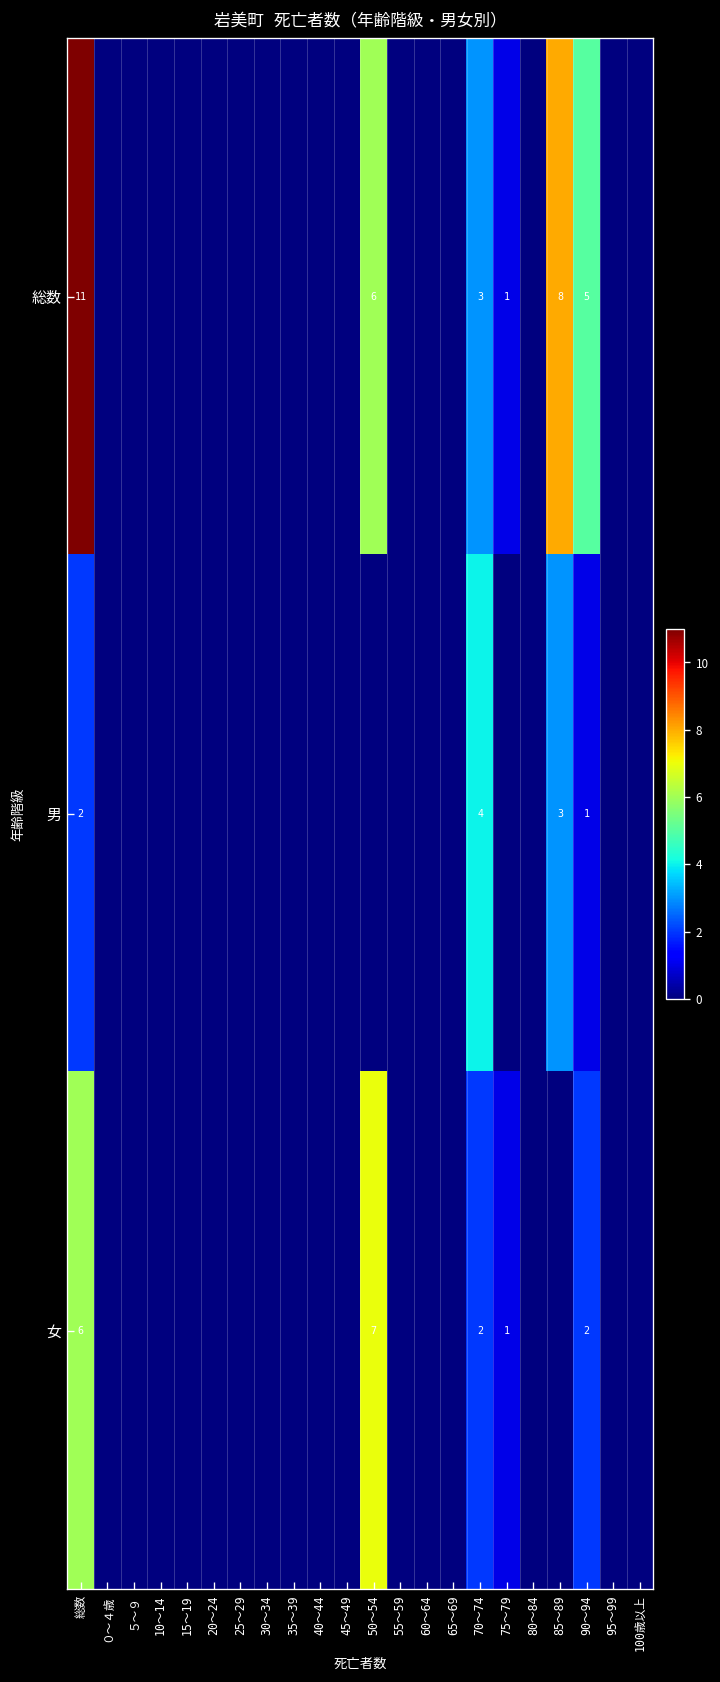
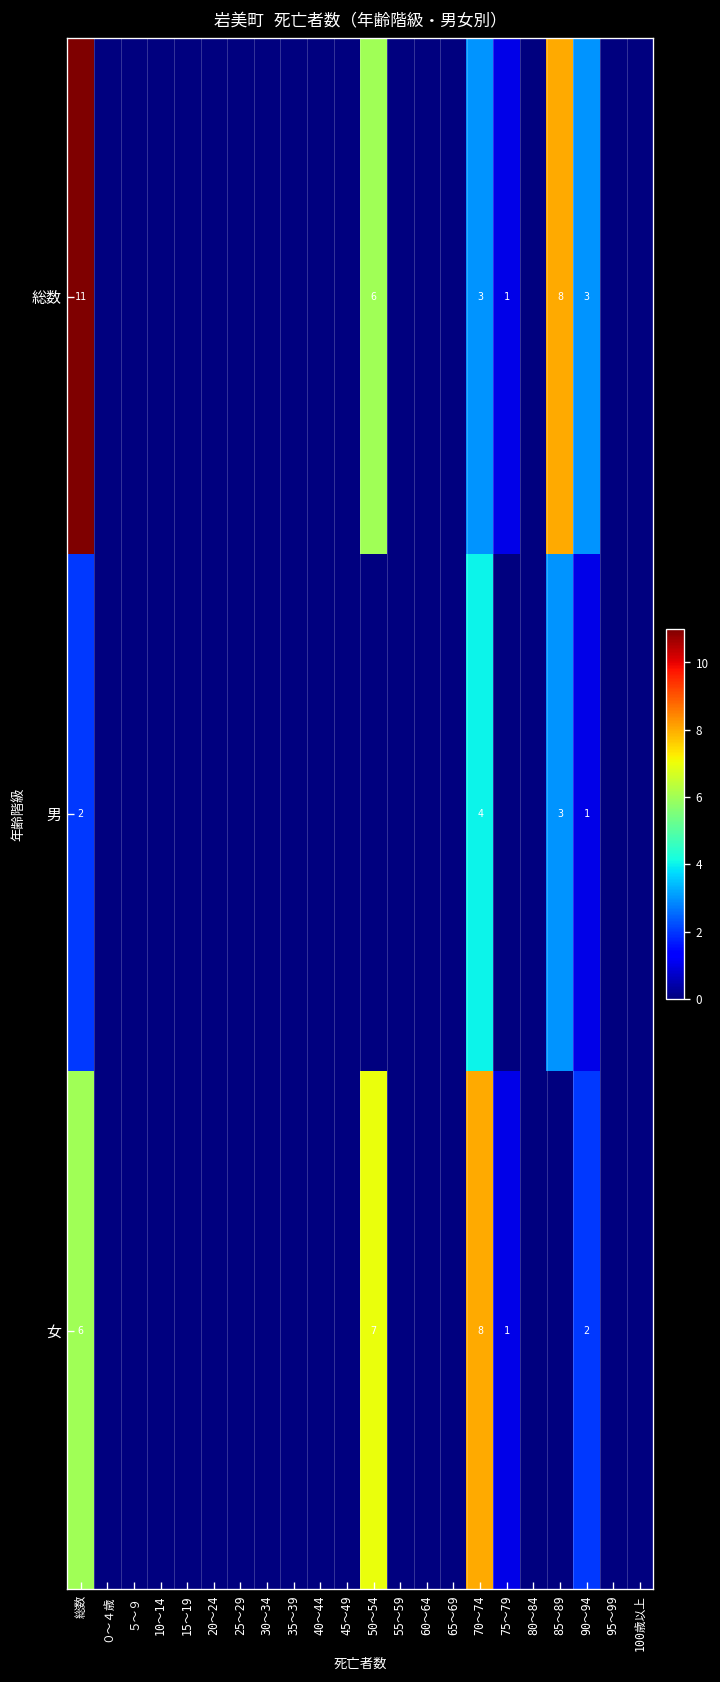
  {
    "総数": {
      "総数": 11,
      "50～54": 6,
      "70～74": 3,
      "75～79": 1,
      "85～89": 8,
-     "90～94": 5
+     "90～94": 3
    },
    "男": {
      "総数": 2,
      "70～74": 4,
      "85～89": 3,
      "90～94": 1
    },
    "女": {
      "総数": 6,
      "50～54": 7,
-     "70～74": 2,
+     "70～74": 8,
      "75～79": 1,
      "90～94": 2
    }
  }
